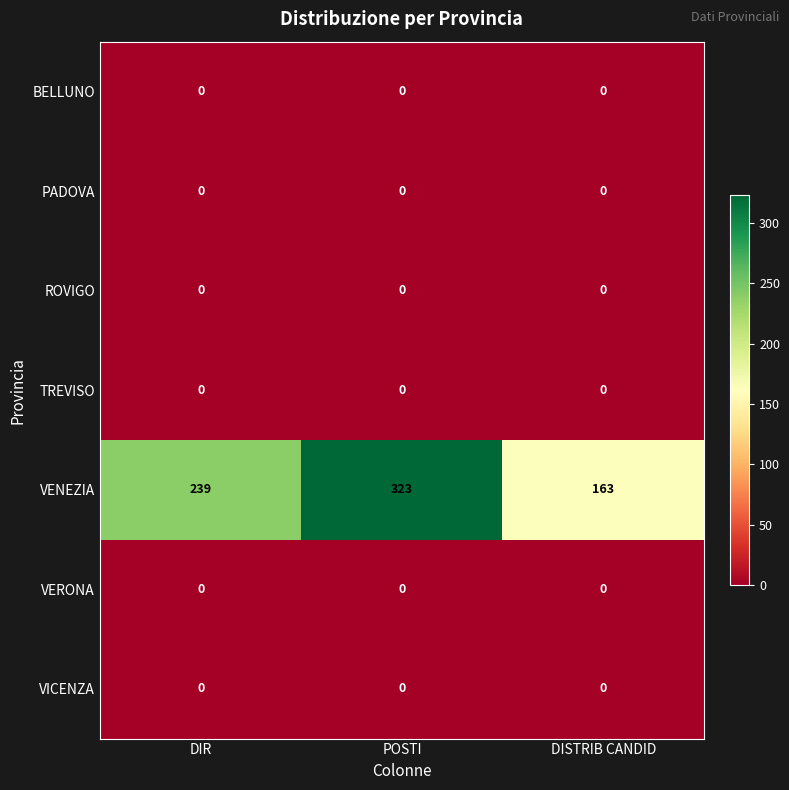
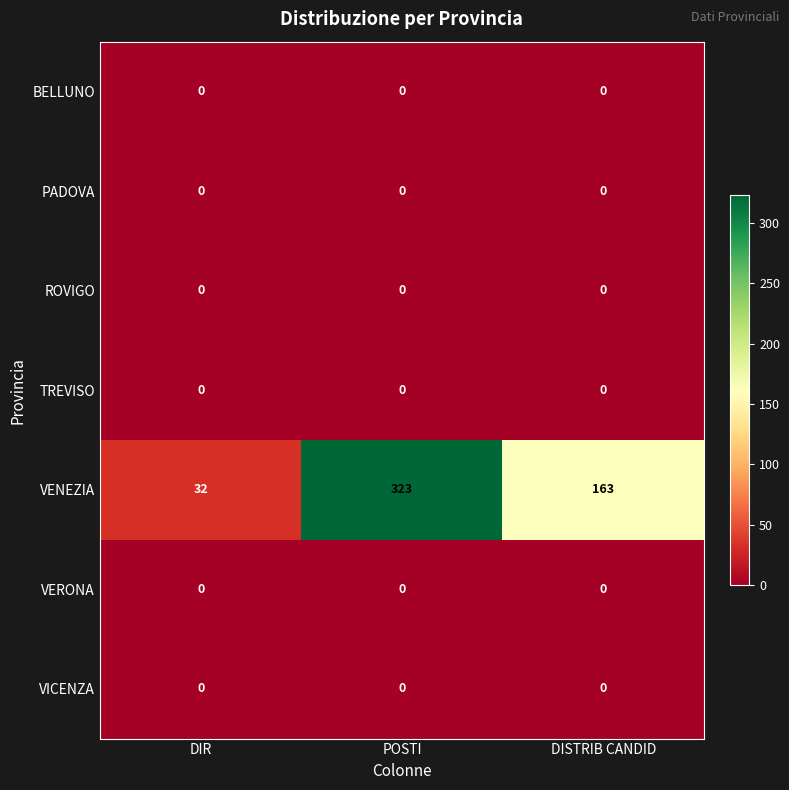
  {
    "BELLUNO": {
      "DIR": 0,
      "POSTI": 0,
      "DISTRIB CANDID": 0
    },
    "PADOVA": {
      "DIR": 0,
      "POSTI": 0,
      "DISTRIB CANDID": 0
    },
    "ROVIGO": {
      "DIR": 0,
      "POSTI": 0,
      "DISTRIB CANDID": 0
    },
    "TREVISO": {
      "DIR": 0,
      "POSTI": 0,
      "DISTRIB CANDID": 0
    },
    "VENEZIA": {
-     "DIR": 239,
+     "DIR": 32,
      "POSTI": 323,
      "DISTRIB CANDID": 163
    },
    "VERONA": {
      "DIR": 0,
      "POSTI": 0,
      "DISTRIB CANDID": 0
    },
    "VICENZA": {
      "DIR": 0,
      "POSTI": 0,
      "DISTRIB CANDID": 0
    }
  }
